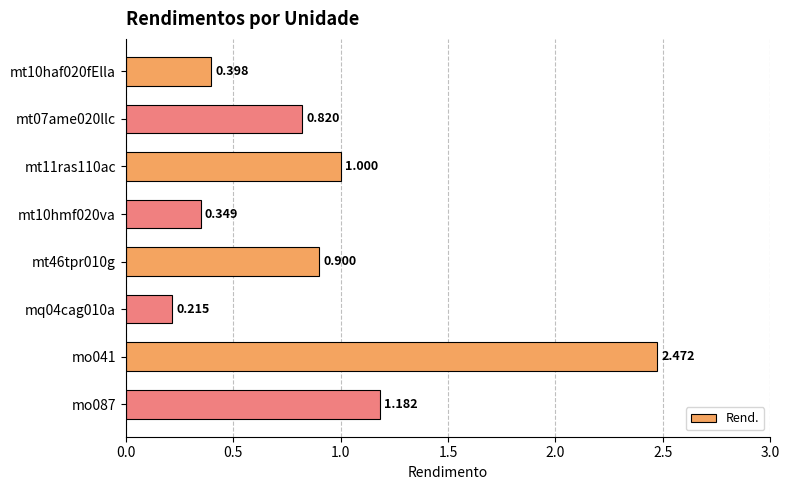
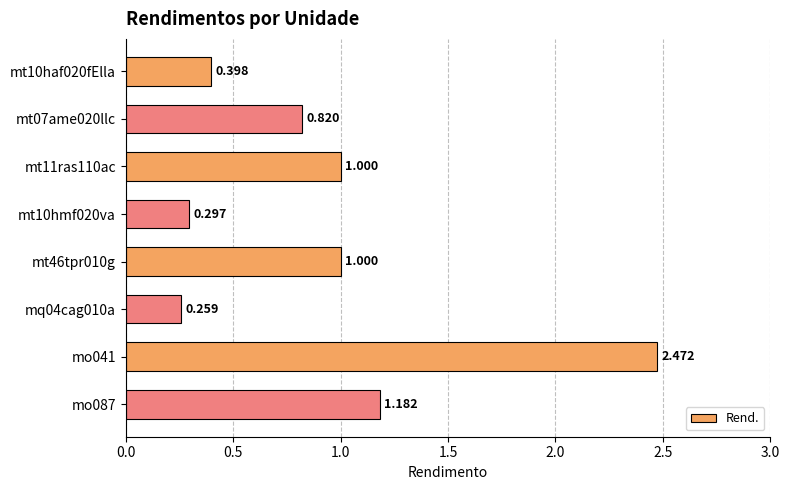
  {
    "mt10haf020fElla": 0.398,
    "mt07ame020llc": 0.820,
    "mt11ras110ac": 1.000,
-   "mt10hmf020va": 0.349,
-   "mt46tpr010g": 0.900,
-   "mq04cag010a": 0.215,
+   "mt10hmf020va": 0.297,
+   "mt46tpr010g": 1.000,
+   "mq04cag010a": 0.259,
    "mo041": 2.472,
    "mo087": 1.182
  }
